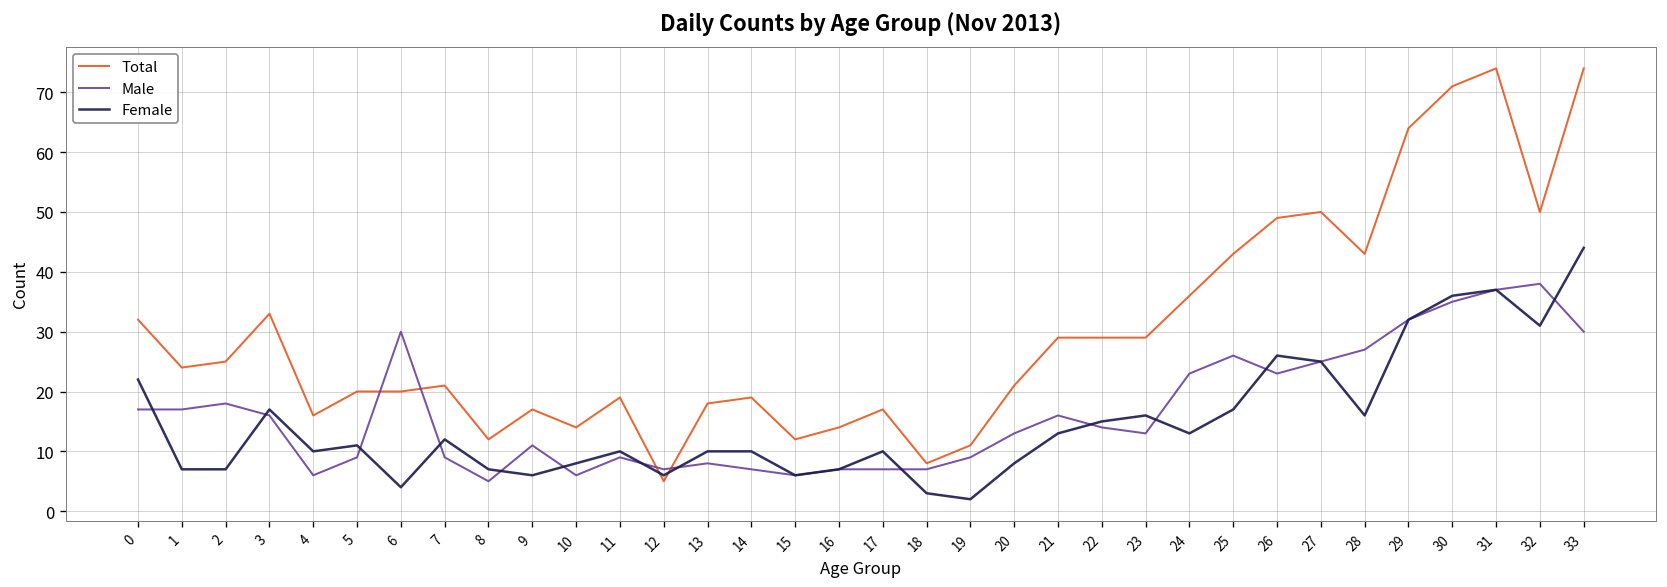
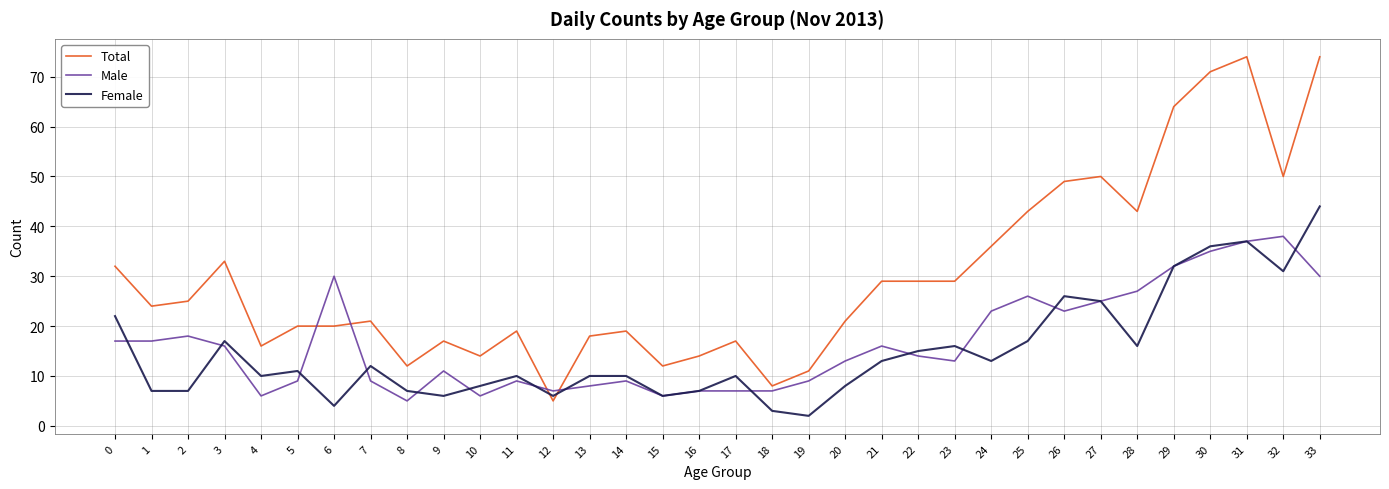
  {
    "Total": {
      "0": 32,
      "1": 24,
      "2": 25,
      "3": 33,
      "4": 16,
      "5": 20,
      "6": 20,
      "7": 21,
      "8": 12,
      "9": 17,
      "10": 14,
      "11": 19,
      "12": 5,
      "13": 18,
      "14": 19,
      "15": 12,
      "16": 14,
      "17": 17,
      "18": 8,
      "19": 11,
      "20": 21,
      "21": 29,
      "22": 29,
      "23": 29,
      "24": 36,
      "25": 43,
      "26": 49,
      "27": 50,
      "28": 43,
      "29": 64,
      "30": 71,
      "31": 74,
      "32": 50,
      "33": 74
    },
    "Male": {
      "0": 17,
      "1": 17,
      "2": 18,
      "3": 16,
      "4": 6,
      "5": 9,
      "6": 30,
      "7": 9,
      "8": 5,
      "9": 11,
      "10": 6,
      "11": 9,
      "12": 7,
      "13": 8,
-     "14": 7,
+     "14": 9,
      "17": 7,
      "18": 7,
      "19": 9,
      "20": 13,
      "21": 16,
      "22": 14,
      "23": 13,
      "24": 23,
      "25": 26,
      "26": 23,
      "28": 27,
      "30": 35,
      "32": 38,
      "33": 30
    },
    "Female": {
      "0": 22,
      "1": 7,
      "2": 7,
      "3": 17,
      "4": 10,
      "5": 11,
      "6": 4,
      "7": 12,
      "8": 7,
      "9": 6,
      "10": 8,
      "11": 10,
      "12": 6,
      "13": 10,
      "14": 10,
      "17": 10,
      "18": 3,
      "19": 2,
      "20": 8,
      "21": 13,
      "22": 15,
      "23": 16,
      "24": 13,
      "25": 17,
      "26": 26,
      "28": 16,
      "30": 36,
      "32": 31,
      "33": 44
    }
  }
